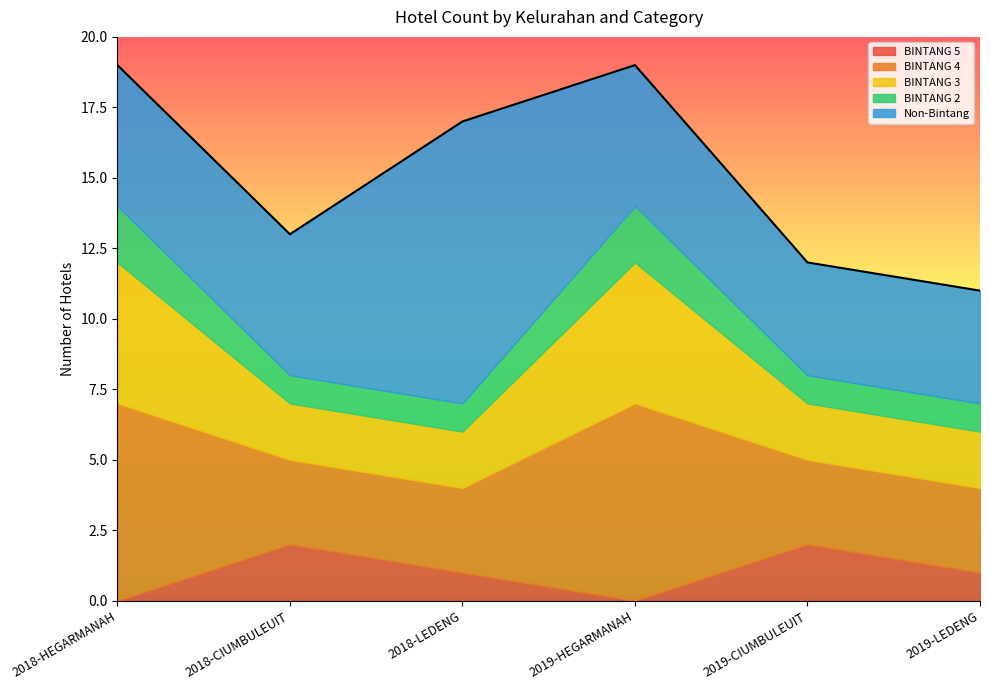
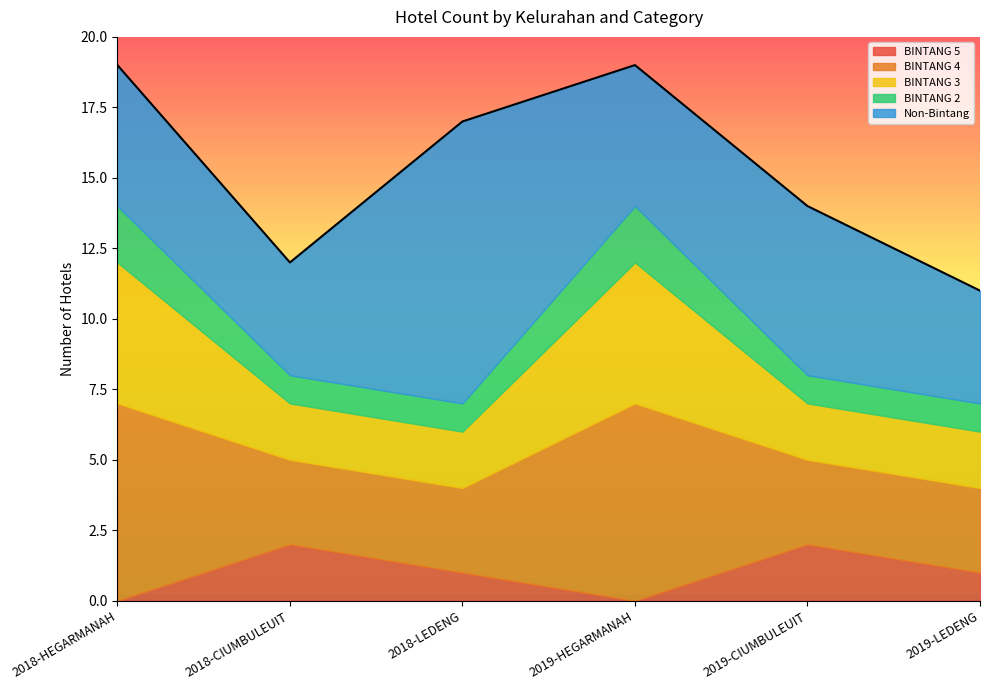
  {
    "BINTANG 3": {
      "2018-HEGARMANAH": 5,
      "2018-CIUMBULEUIT": 2,
      "2018-LEDENG": 2,
      "2019-HEGARMANAH": 5,
      "2019-CIUMBULEUIT": 2,
      "2019-LEDENG": 2
    },
    "BINTANG 2": {
      "2018-HEGARMANAH": 2,
      "2018-CIUMBULEUIT": 1,
      "2018-LEDENG": 1,
      "2019-HEGARMANAH": 2,
      "2019-CIUMBULEUIT": 1,
      "2019-LEDENG": 1
    },
    "Non-Bintang": {
      "2018-HEGARMANAH": 5,
-     "2018-CIUMBULEUIT": 5,
+     "2018-CIUMBULEUIT": 4,
      "2018-LEDENG": 10,
      "2019-HEGARMANAH": 5,
-     "2019-CIUMBULEUIT": 4,
+     "2019-CIUMBULEUIT": 6,
      "2019-LEDENG": 4
    }
  }
